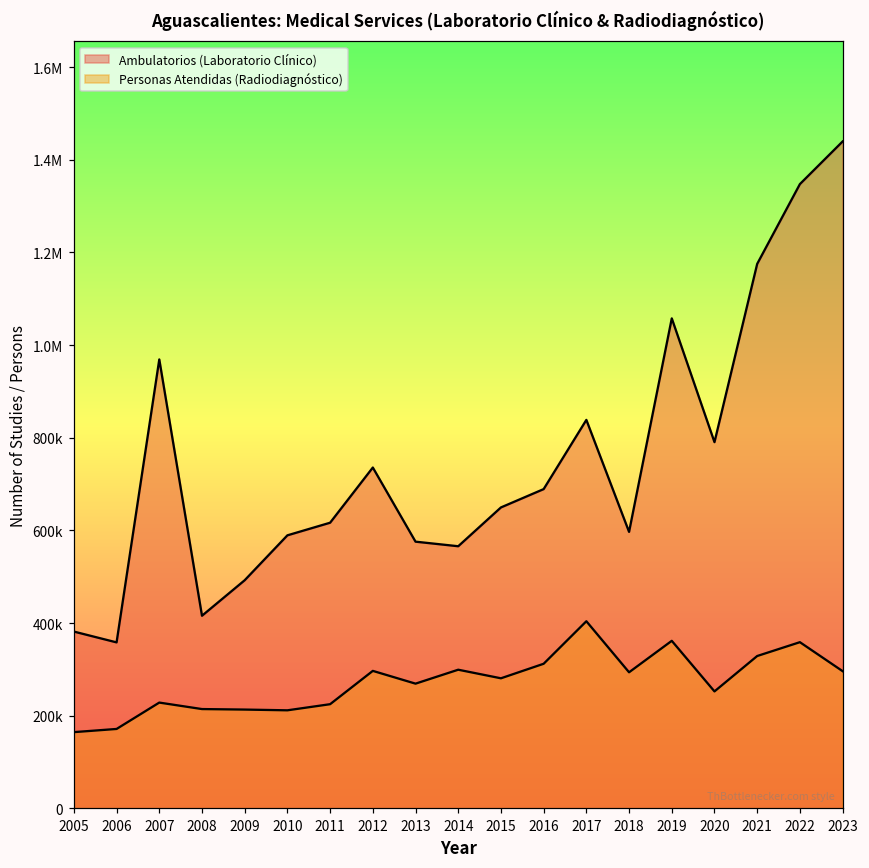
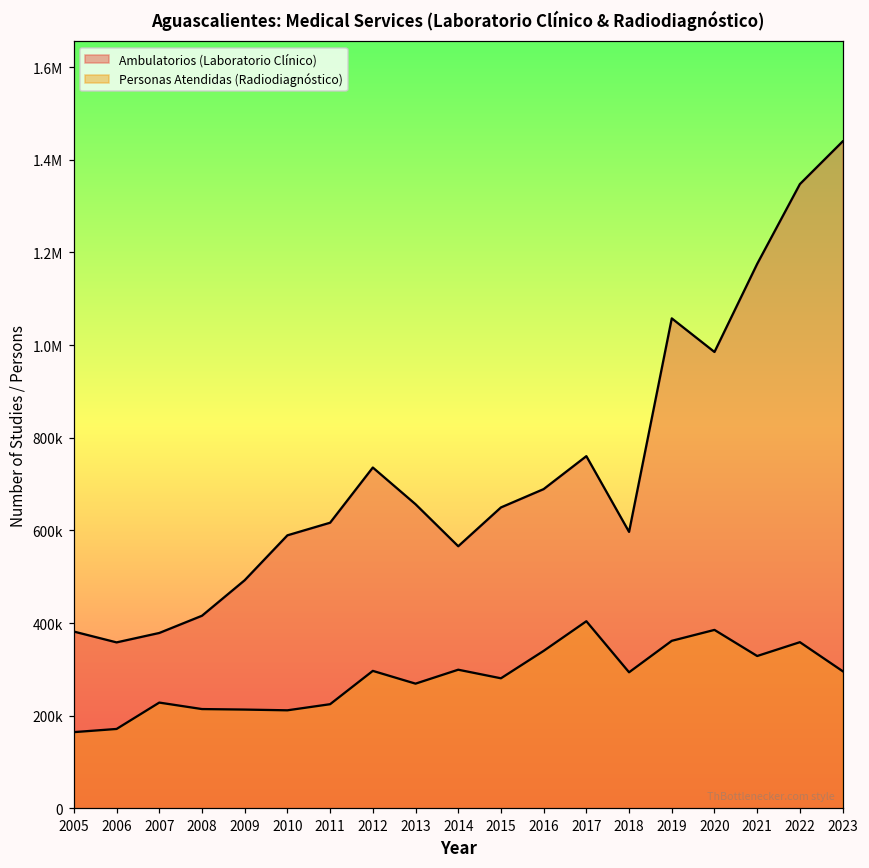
  {
    "Ambulatorios (Laboratorio Clínico)": {
      "2005": 380000,
      "2006": 360000,
-     "2007": 970000,
+     "2007": 380000,
      "2008": 420000,
      "2009": 490000,
      "2010": 590000,
      "2011": 620000,
      "2012": 740000,
-     "2013": 580000,
+     "2013": 660000,
      "2014": 570000,
      "2015": 650000,
      "2016": 690000,
-     "2017": 840000,
+     "2017": 760000,
      "2018": 600000,
      "2019": 1060000,
-     "2020": 790000,
+     "2020": 990000,
      "2021": 1180000,
      "2022": 1350000,
      "2023": 1440000
    },
    "Personas Atendidas (Radiodiagnóstico)": {
      "2005": 160000,
      "2006": 170000,
      "2007": 230000,
      "2008": 210000,
      "2009": 210000,
      "2010": 210000,
      "2011": 220000,
      "2012": 300000,
      "2013": 270000,
      "2014": 300000,
      "2015": 280000,
-     "2016": 310000,
+     "2016": 340000,
      "2017": 400000,
      "2018": 290000,
      "2019": 360000,
-     "2020": 250000,
+     "2020": 390000,
      "2021": 330000,
      "2022": 360000,
      "2023": 300000
    }
  }
